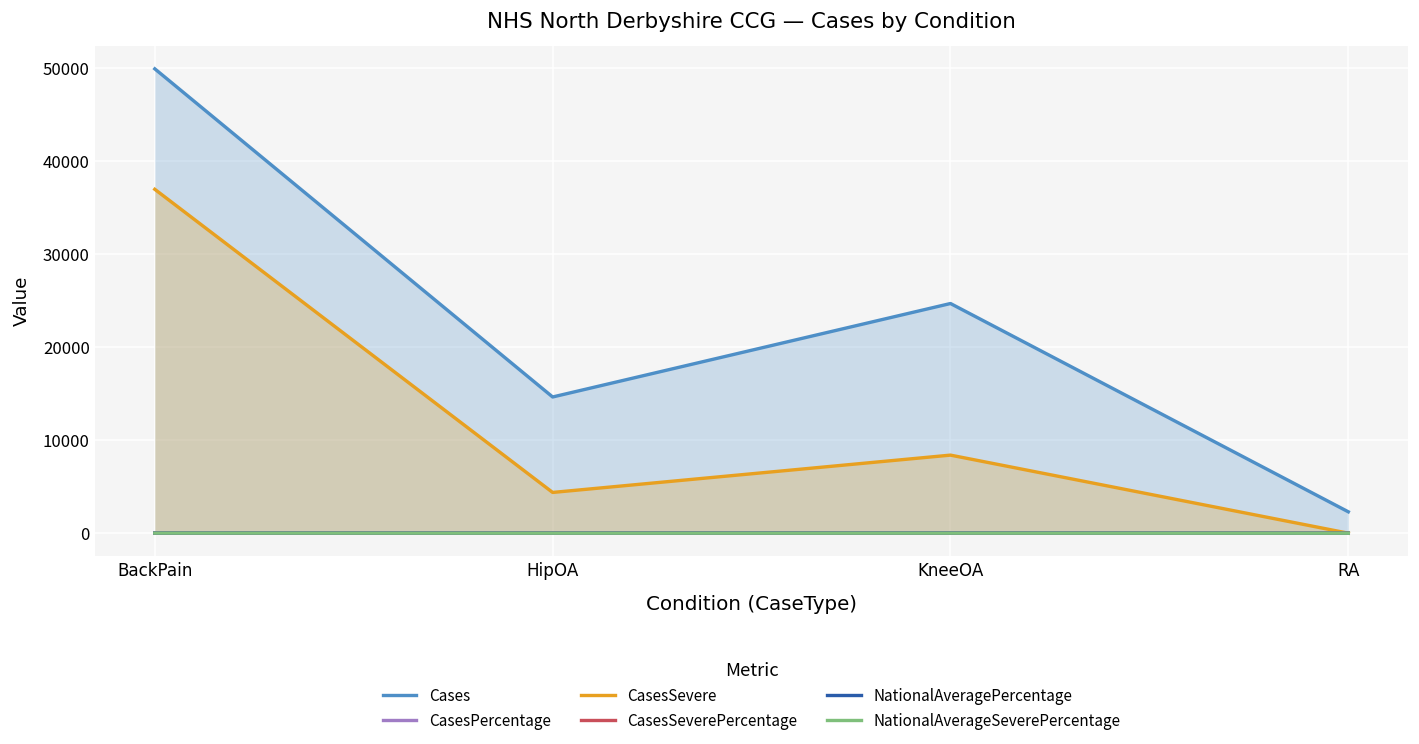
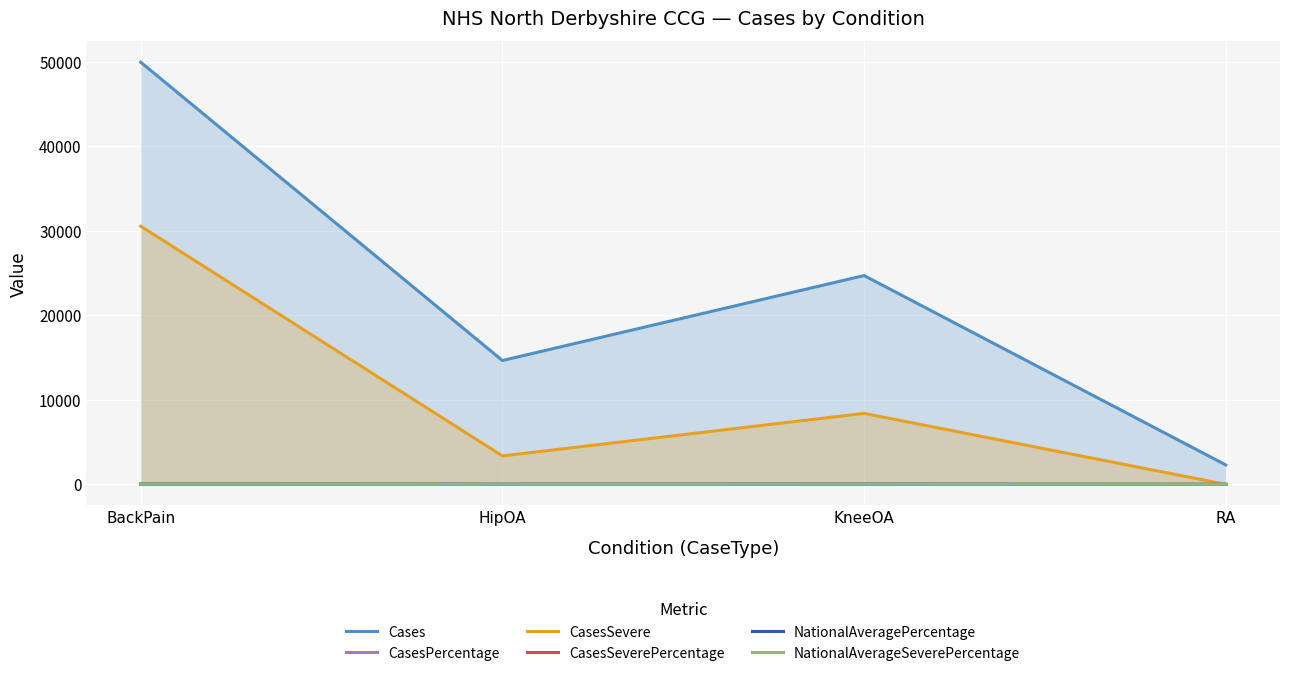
  {
    "Cases": {
      "BackPain": 50000,
      "HipOA": 15000,
      "KneeOA": 25000,
      "RA": 2000
    },
    "NationalAverageSeverePercentage": {
      "BackPain": 0,
      "HipOA": 0,
      "KneeOA": 0
    },
    "CasesSevere": {
-     "BackPain": 37000,
-     "HipOA": 4000,
+     "BackPain": 31000,
+     "HipOA": 3000,
      "KneeOA": 8000
    }
  }
